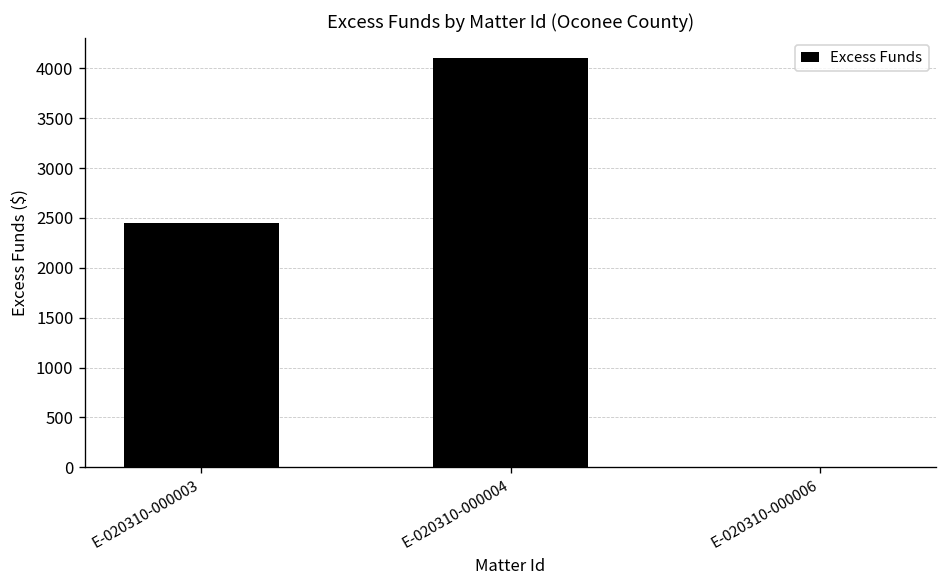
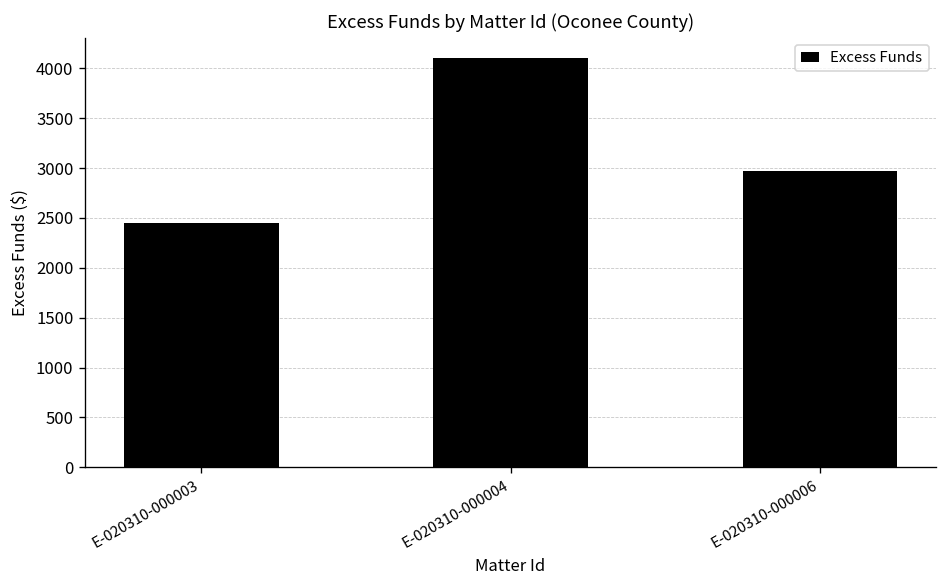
  {
    "E-020310-000003": 2400,
    "E-020310-000004": 4100,
-   "E-020310-000006": 0
+   "E-020310-000006": 3000
  }
